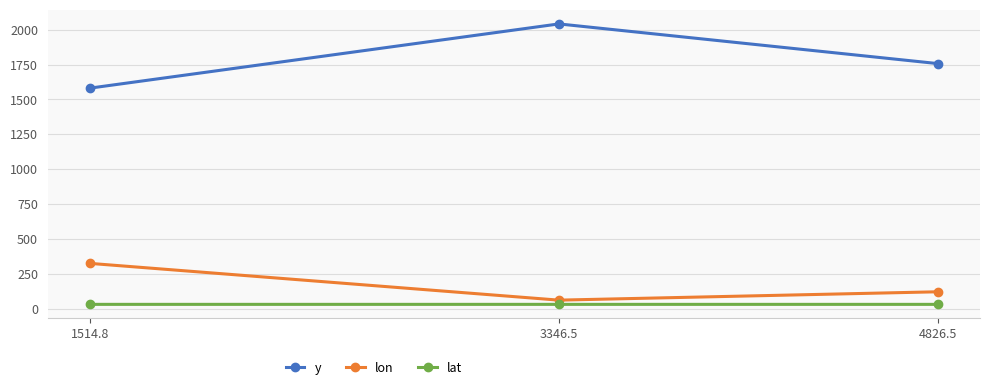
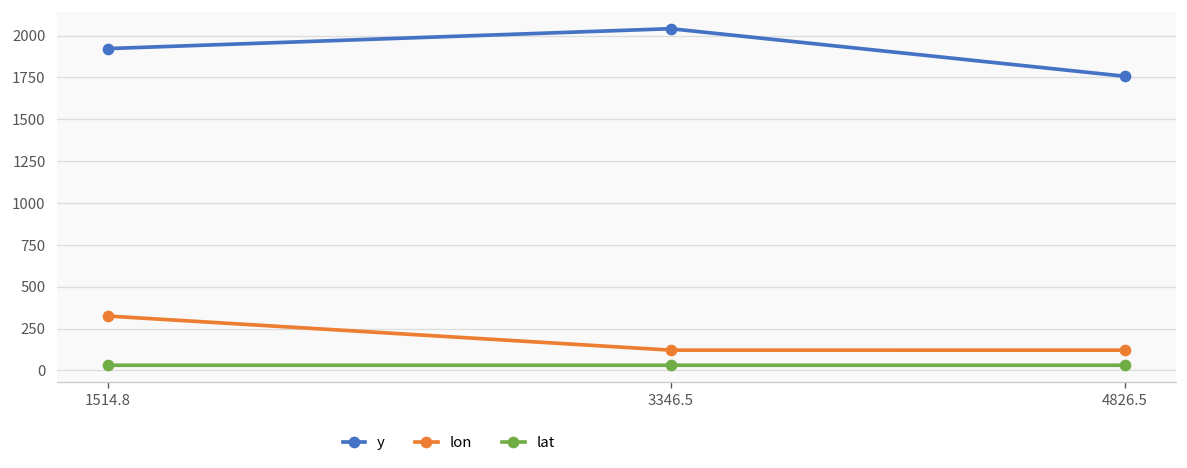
  {
    "y": {
-     "1514.8": 1580,
+     "1514.8": 1920,
      "3346.5": 2040,
      "4826.5": 1760
    },
    "lon": {
      "1514.8": 320,
-     "3346.5": 60,
+     "3346.5": 120,
      "4826.5": 120
    },
    "lat": {
      "1514.8": 30,
      "3346.5": 30,
      "4826.5": 30
    }
  }
